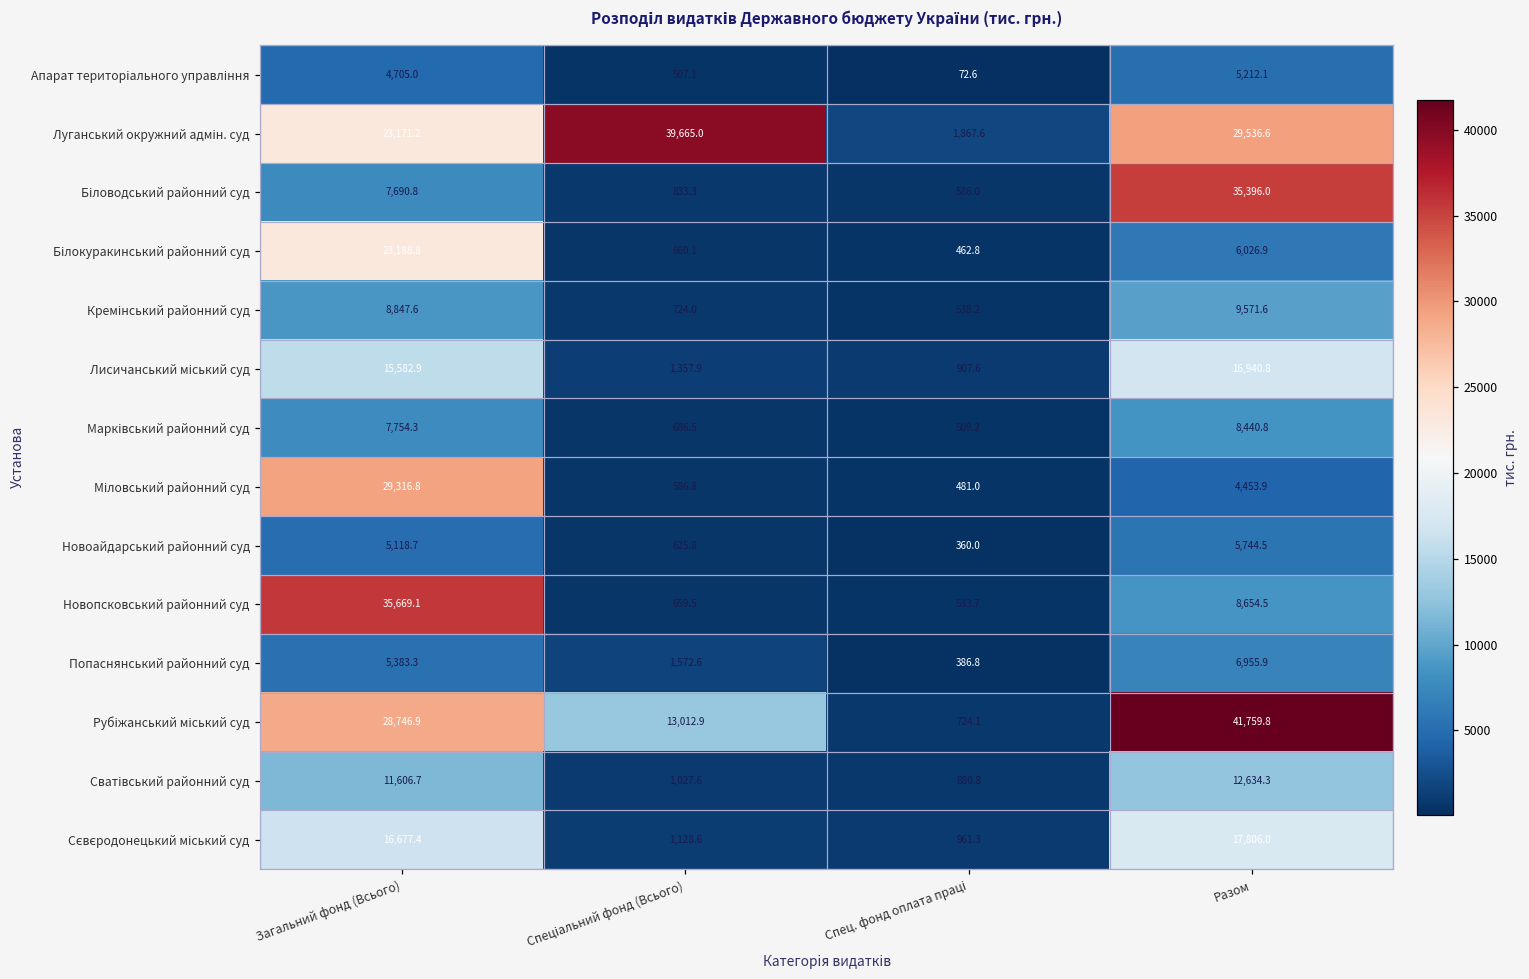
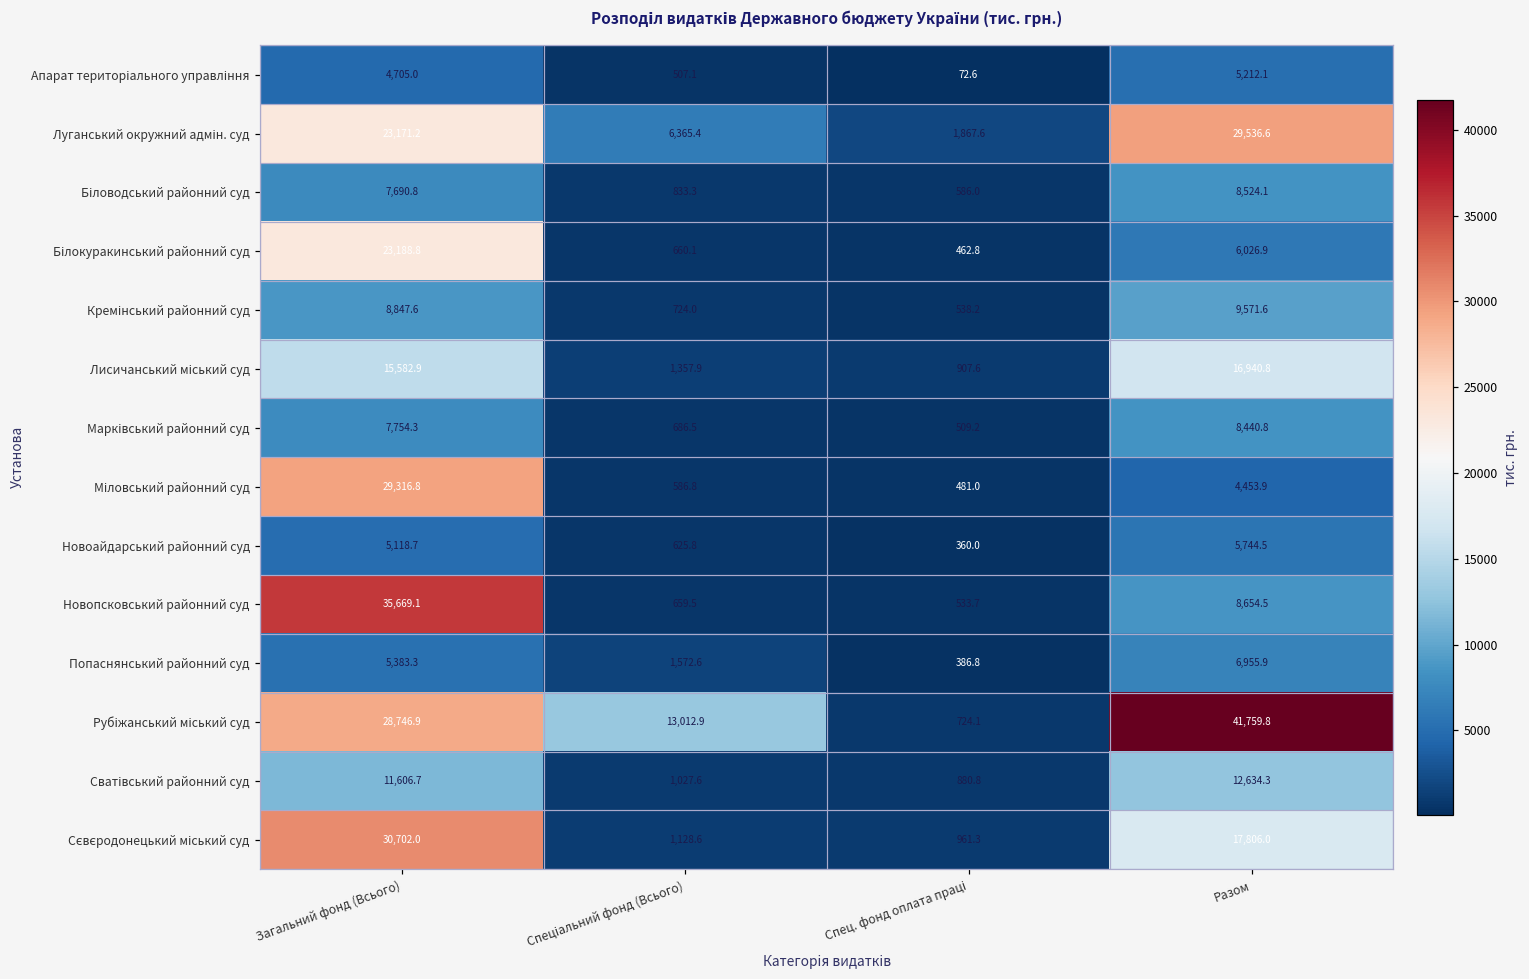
  {
    "Апарат територіального управління": {
      "Загальний фонд (Всього)": "4,705.0",
      "Спец. фонд оплата праці": "72.6",
      "Разом": "5,212.1"
    },
    "Луганський окружний адмін. суд": {
-     "Спеціальний фонд (Всього)": "39,665.0",
+     "Спеціальний фонд (Всього)": "6,365.4",
      "Спец. фонд оплата праці": "1,867.6",
      "Разом": "29,536.6"
    },
    "Біловодський районний суд": {
      "Загальний фонд (Всього)": "7,690.8",
-     "Разом": "35,396.0"
+     "Разом": "8,524.1"
    },
    "Білокуракинський районний суд": {
      "Спец. фонд оплата праці": "462.8",
      "Разом": "6,026.9"
    },
    "Кремінський районний суд": {
      "Загальний фонд (Всього)": "8,847.6",
      "Разом": "9,571.6"
    },
    "Лисичанський міський суд": {
      "Загальний фонд (Всього)": "15,582.9"
    },
    "Марківський районний суд": {
      "Загальний фонд (Всього)": "7,754.3",
      "Разом": "8,440.8"
    },
    "Міловський районний суд": {
      "Загальний фонд (Всього)": "29,316.8",
      "Спец. фонд оплата праці": "481.0",
      "Разом": "4,453.9"
    },
    "Новоайдарський районний суд": {
      "Загальний фонд (Всього)": "5,118.7",
      "Спец. фонд оплата праці": "360.0",
      "Разом": "5,744.5"
    },
    "Новопсковський районний суд": {
      "Загальний фонд (Всього)": "35,669.1",
      "Разом": "8,654.5"
    },
    "Попаснянський районний суд": {
      "Загальний фонд (Всього)": "5,383.3",
      "Спец. фонд оплата праці": "386.8",
      "Разом": "6,955.9"
    },
    "Рубіжанський міський суд": {
      "Загальний фонд (Всього)": "28,746.9",
      "Спеціальний фонд (Всього)": "13,012.9",
      "Разом": "41,759.8"
    },
    "Сватівський районний суд": {
      "Загальний фонд (Всього)": "11,606.7",
      "Разом": "12,634.3"
    },
    "Сєвєродонецький міський суд": {
-     "Загальний фонд (Всього)": "16,677.4"
+     "Загальний фонд (Всього)": "30,702.0"
    }
  }
